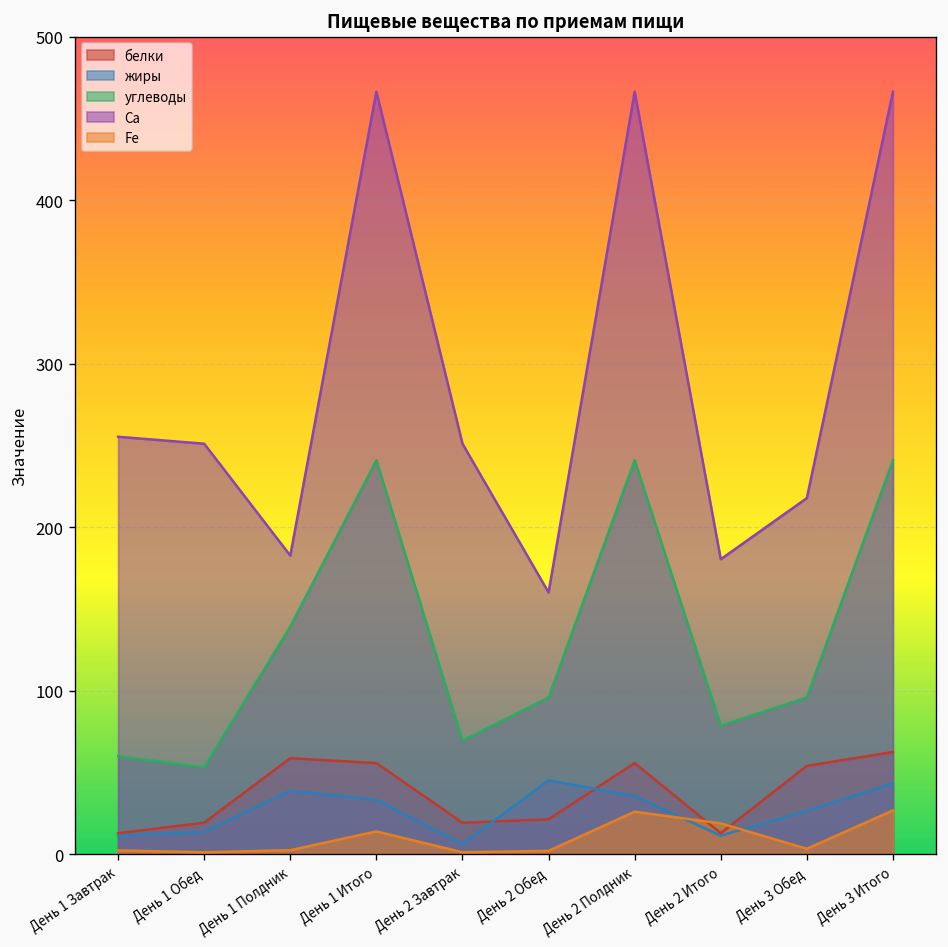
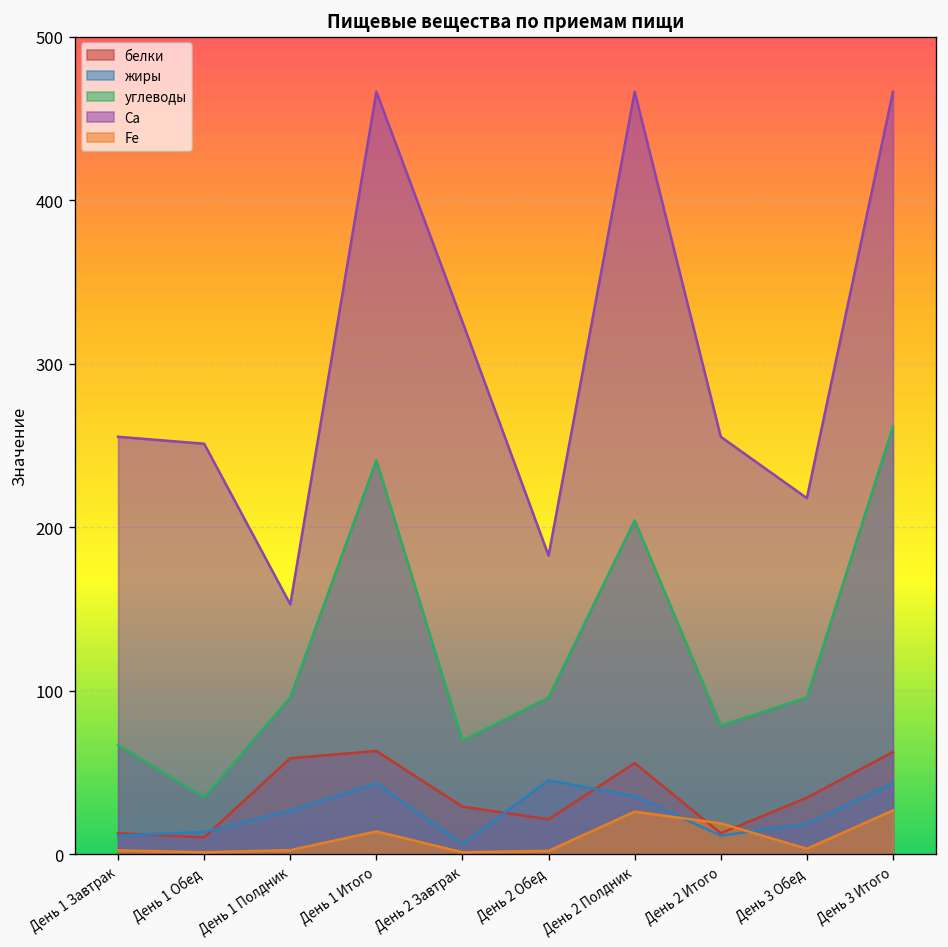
  {
    "белки": {
-     "День 1 Обед": 19,
+     "День 1 Обед": 10,
      "День 1 Полдник": 59,
-     "День 1 Итого": 56,
-     "День 2 Завтрак": 19,
+     "День 1 Итого": 63,
+     "День 2 Завтрак": 29,
      "День 2 Обед": 21,
      "День 2 Полдник": 56,
-     "День 3 Обед": 54,
+     "День 3 Обед": 34,
      "День 3 Итого": 62
    },
    "жиры": {
      "День 1 Обед": 14,
-     "День 1 Полдник": 39,
-     "День 1 Итого": 33,
+     "День 1 Полдник": 26,
+     "День 1 Итого": 43,
      "День 2 Завтрак": 6,
      "День 2 Обед": 45,
      "День 2 Полдник": 35,
-     "День 3 Обед": 26,
+     "День 3 Обед": 18,
      "День 3 Итого": 43
    },
    "углеводы": {
-     "День 1 Завтрак": 60,
-     "День 1 Обед": 53,
-     "День 1 Полдник": 139,
+     "День 1 Завтрак": 67,
+     "День 1 Обед": 35,
+     "День 1 Полдник": 96,
      "День 1 Итого": 241,
      "День 2 Завтрак": 69,
      "День 2 Обед": 96,
-     "День 2 Полдник": 241,
+     "День 2 Полдник": 204,
      "День 2 Итого": 79,
      "День 3 Обед": 96,
-     "День 3 Итого": 241
+     "День 3 Итого": 261
    },
    "Ca": {
      "День 1 Завтрак": 255,
      "День 1 Обед": 251,
-     "День 1 Полдник": 183,
+     "День 1 Полдник": 153,
      "День 1 Итого": 466,
-     "День 2 Завтрак": 251,
-     "День 2 Обед": 160,
+     "День 2 Завтрак": 325,
+     "День 2 Обед": 183,
      "День 2 Полдник": 466,
-     "День 2 Итого": 180,
+     "День 2 Итого": 255,
      "День 3 Обед": 218,
      "День 3 Итого": 466
    },
    "Fe": {
      "День 1 Завтрак": 2,
      "День 1 Обед": 1,
      "День 1 Полдник": 2,
      "День 1 Итого": 14,
      "День 2 Завтрак": 1,
      "День 2 Обед": 2,
      "День 2 Полдник": 26,
      "День 2 Итого": 19,
      "День 3 Обед": 3,
      "День 3 Итого": 27
    }
  }
